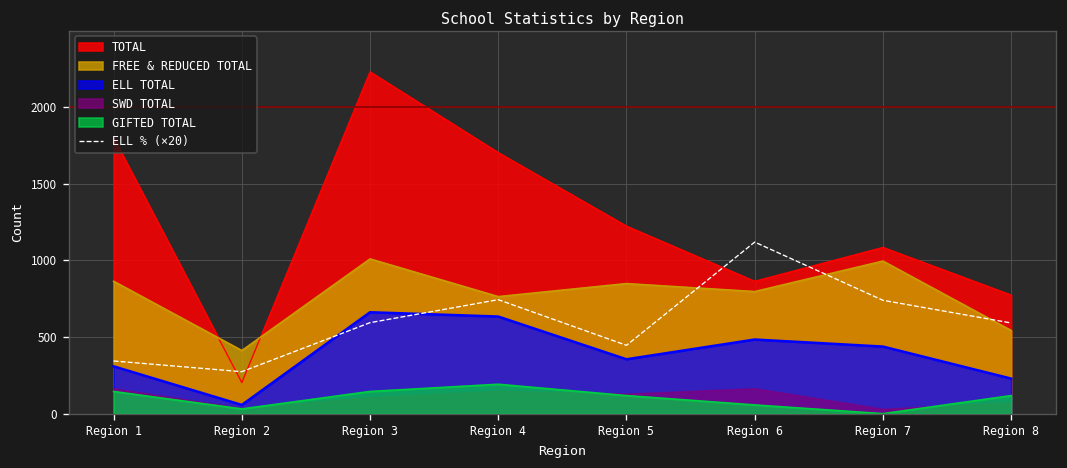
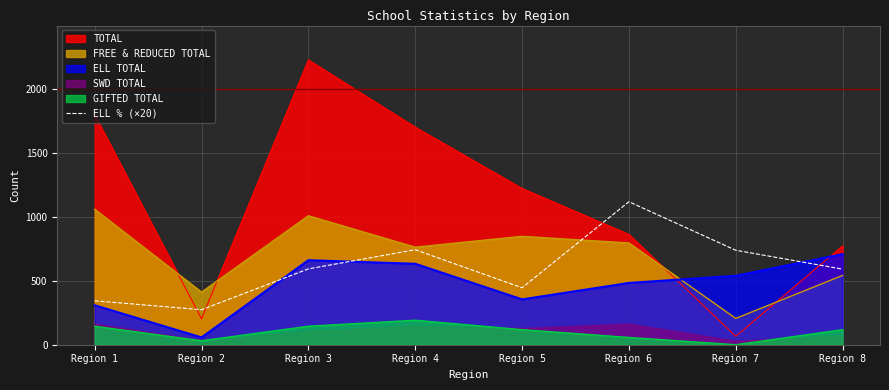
  {
    "TOTAL": {
      "Region 2": 200,
      "Region 3": 2230,
      "Region 4": 1700,
      "Region 5": 1220,
      "Region 6": 860,
-     "Region 7": 1090,
+     "Region 7": 70,
      "Region 8": 770
    },
    "FREE & REDUCED TOTAL": {
-     "Region 1": 860,
+     "Region 1": 1060,
      "Region 2": 410,
      "Region 3": 1010,
      "Region 5": 850,
      "Region 6": 800,
-     "Region 7": 1000,
+     "Region 7": 210,
      "Region 8": 540
    },
    "ELL TOTAL": {
      "Region 1": 310,
      "Region 2": 60,
      "Region 3": 660,
      "Region 4": 630,
      "Region 5": 360,
      "Region 6": 480,
-     "Region 7": 440,
-     "Region 8": 230
+     "Region 7": 540,
+     "Region 8": 710
    },
    "SWD TOTAL": {
      "Region 3": 110,
      "Region 4": 150,
      "Region 6": 170,
      "Region 7": 30,
      "Region 8": 70
    },
    "ELL % (×20)": {
      "Region 1": 340,
      "Region 2": 270,
      "Region 3": 590,
      "Region 5": 450,
      "Region 6": 1120,
      "Region 7": 740,
      "Region 8": 590
    },
    "GIFTED TOTAL": {
      "Region 3": 150,
      "Region 4": 190,
      "Region 6": 60,
      "Region 7": 0,
      "Region 8": 120
    }
  }
